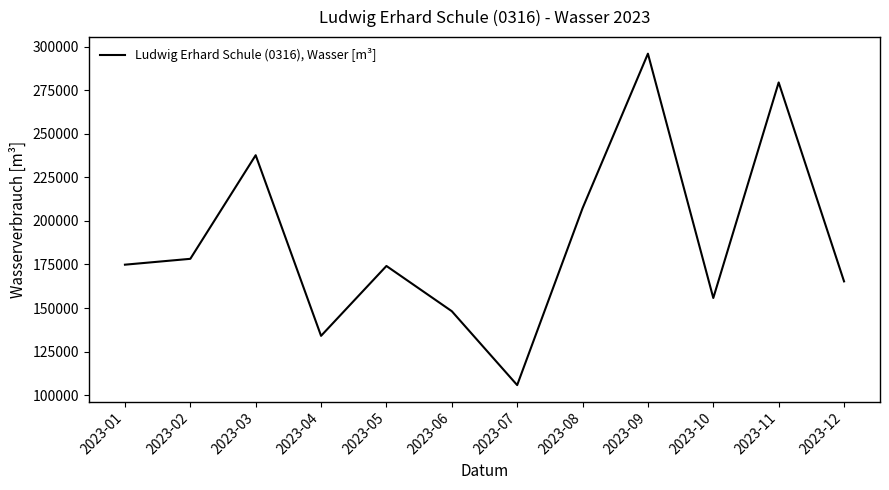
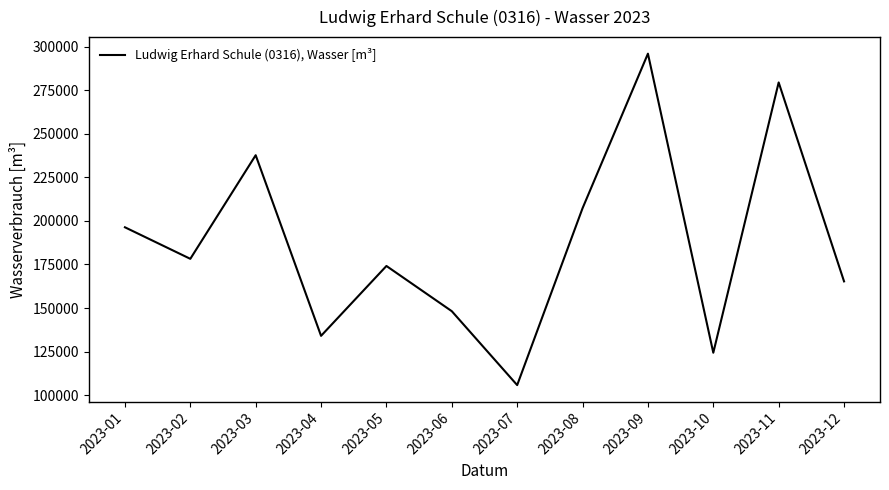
  {
-   "2023-01": 175000,
+   "2023-01": 196000,
    "2023-02": 178000,
    "2023-03": 238000,
    "2023-04": 134000,
    "2023-05": 174000,
    "2023-06": 148000,
    "2023-07": 106000,
    "2023-08": 207000,
    "2023-09": 296000,
-   "2023-10": 156000,
+   "2023-10": 124000,
    "2023-11": 279000,
    "2023-12": 165000
  }
